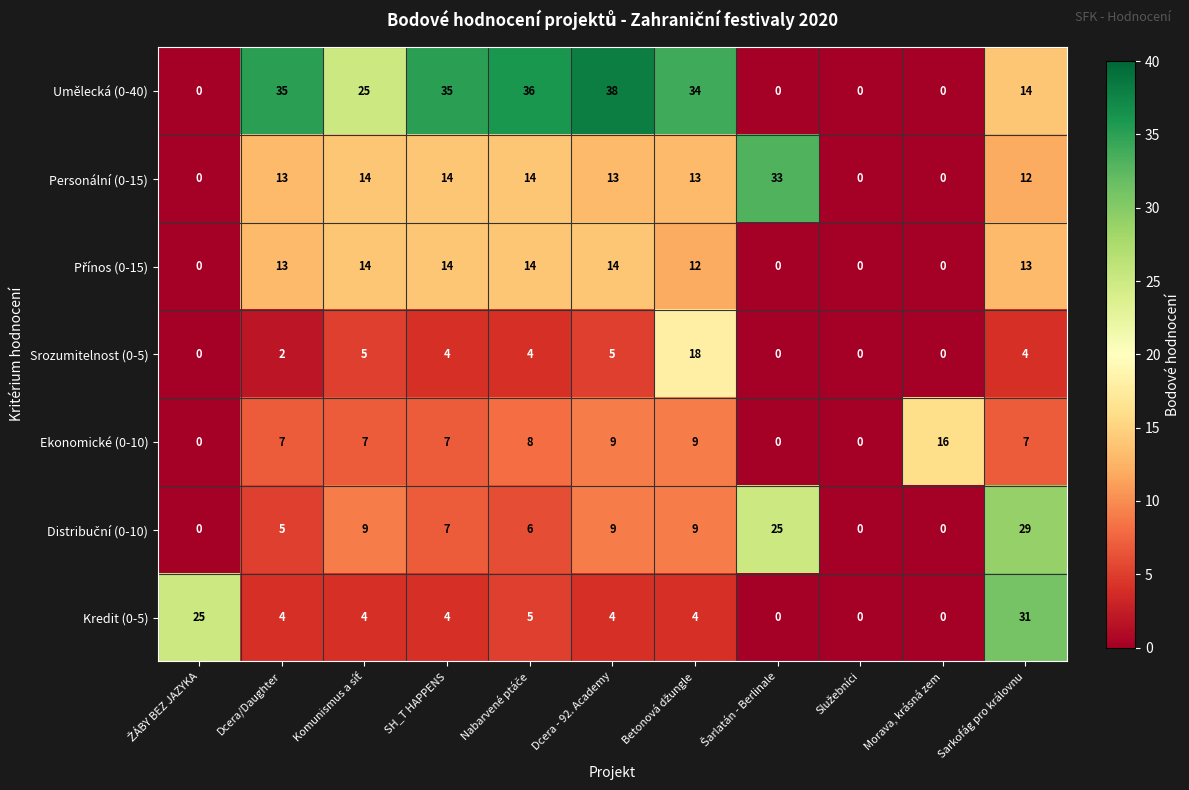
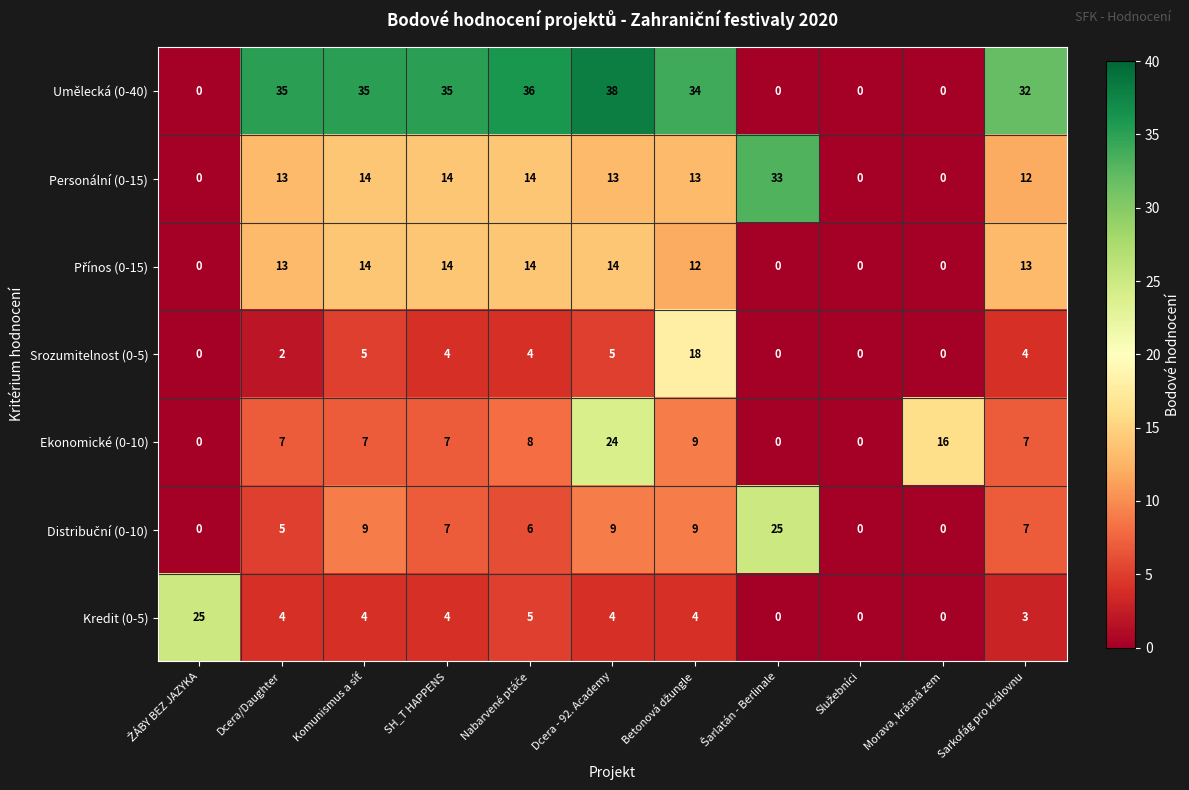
  {
    "Umělecká (0-40)": {
      "ŽÁBY BEZ JAZYKA": 0,
      "Dcera/Daughter": 35,
-     "Komunismus a síť": 25,
+     "Komunismus a síť": 35,
      "SH_T HAPPENS": 35,
      "Nabarvené ptáče": 36,
      "Dcera - 92. Academy": 38,
      "Betonová džungle": 34,
      "Šarlatán - Berlinale": 0,
      "Služebníci": 0,
      "Morava, krásná zem": 0,
-     "Sarkofág pro královnu": 14
+     "Sarkofág pro královnu": 32
    },
    "Personální (0-15)": {
      "ŽÁBY BEZ JAZYKA": 0,
      "Dcera/Daughter": 13,
      "Komunismus a síť": 14,
      "SH_T HAPPENS": 14,
      "Nabarvené ptáče": 14,
      "Dcera - 92. Academy": 13,
      "Betonová džungle": 13,
      "Šarlatán - Berlinale": 33,
      "Služebníci": 0,
      "Morava, krásná zem": 0,
      "Sarkofág pro královnu": 12
    },
    "Přínos (0-15)": {
      "ŽÁBY BEZ JAZYKA": 0,
      "Dcera/Daughter": 13,
      "Komunismus a síť": 14,
      "SH_T HAPPENS": 14,
      "Nabarvené ptáče": 14,
      "Dcera - 92. Academy": 14,
      "Betonová džungle": 12,
      "Šarlatán - Berlinale": 0,
      "Služebníci": 0,
      "Morava, krásná zem": 0,
      "Sarkofág pro královnu": 13
    },
    "Srozumitelnost (0-5)": {
      "ŽÁBY BEZ JAZYKA": 0,
      "Dcera/Daughter": 2,
      "Komunismus a síť": 5,
      "SH_T HAPPENS": 4,
      "Nabarvené ptáče": 4,
      "Dcera - 92. Academy": 5,
      "Betonová džungle": 18,
      "Šarlatán - Berlinale": 0,
      "Služebníci": 0,
      "Morava, krásná zem": 0,
      "Sarkofág pro královnu": 4
    },
    "Ekonomické (0-10)": {
      "ŽÁBY BEZ JAZYKA": 0,
      "Dcera/Daughter": 7,
      "Komunismus a síť": 7,
      "SH_T HAPPENS": 7,
      "Nabarvené ptáče": 8,
-     "Dcera - 92. Academy": 9,
+     "Dcera - 92. Academy": 24,
      "Betonová džungle": 9,
      "Šarlatán - Berlinale": 0,
      "Služebníci": 0,
      "Morava, krásná zem": 16,
      "Sarkofág pro královnu": 7
    },
    "Distribuční (0-10)": {
      "ŽÁBY BEZ JAZYKA": 0,
      "Dcera/Daughter": 5,
      "Komunismus a síť": 9,
      "SH_T HAPPENS": 7,
      "Nabarvené ptáče": 6,
      "Dcera - 92. Academy": 9,
      "Betonová džungle": 9,
      "Šarlatán - Berlinale": 25,
      "Služebníci": 0,
      "Morava, krásná zem": 0,
-     "Sarkofág pro královnu": 29
+     "Sarkofág pro královnu": 7
    },
    "Kredit (0-5)": {
      "ŽÁBY BEZ JAZYKA": 25,
      "Dcera/Daughter": 4,
      "Komunismus a síť": 4,
      "SH_T HAPPENS": 4,
      "Nabarvené ptáče": 5,
      "Dcera - 92. Academy": 4,
      "Betonová džungle": 4,
      "Šarlatán - Berlinale": 0,
      "Služebníci": 0,
      "Morava, krásná zem": 0,
-     "Sarkofág pro královnu": 31
+     "Sarkofág pro královnu": 3
    }
  }
